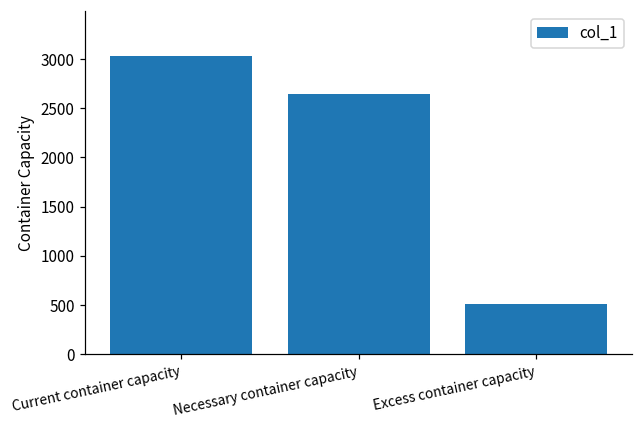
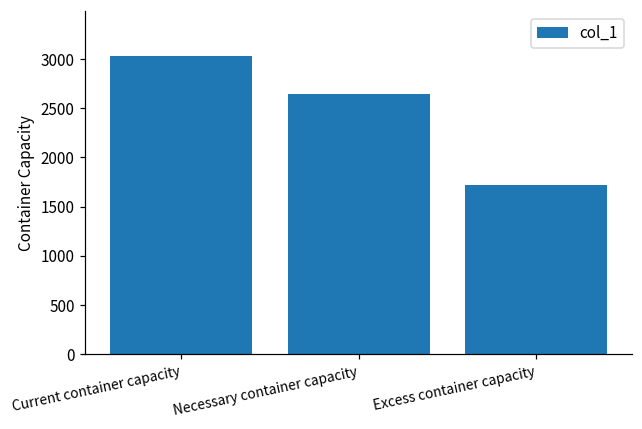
  {
    "Current container capacity": 3000,
    "Necessary container capacity": 2600,
-   "Excess container capacity": 500
+   "Excess container capacity": 1700
  }
